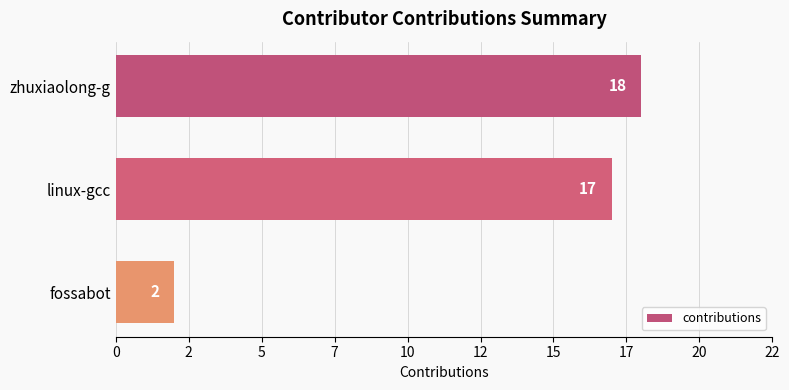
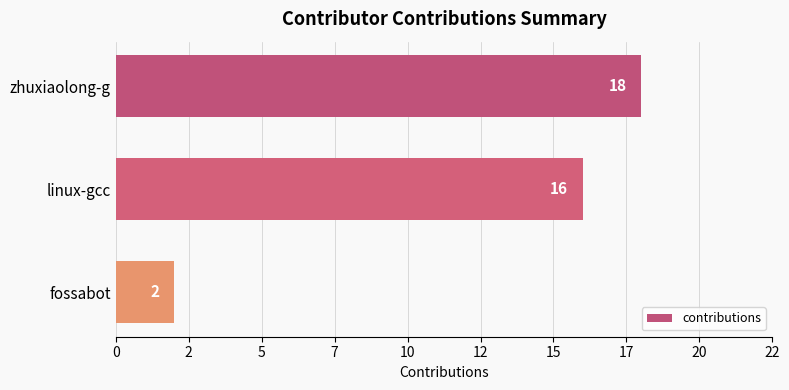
  {
    "zhuxiaolong-g": 18,
-   "linux-gcc": 17,
+   "linux-gcc": 16,
    "fossabot": 2
  }
